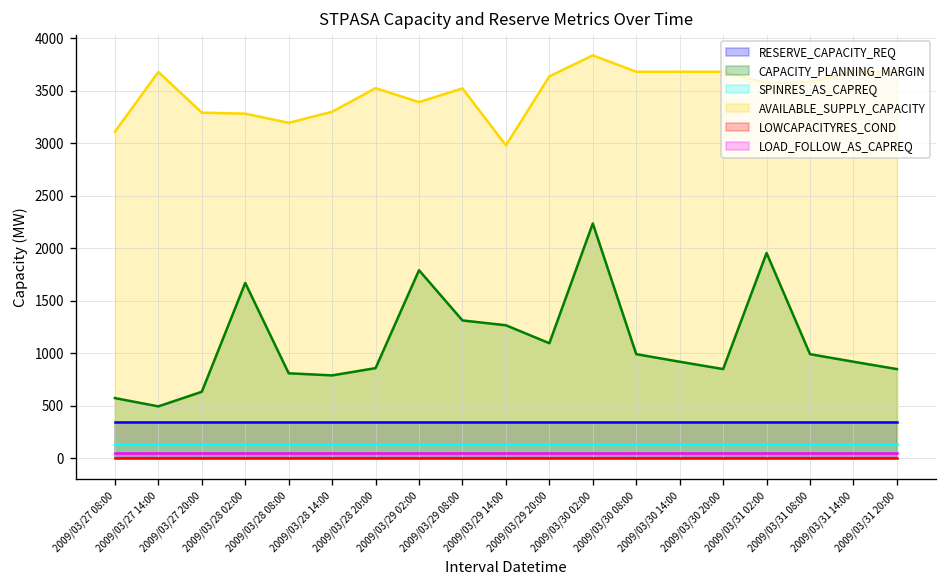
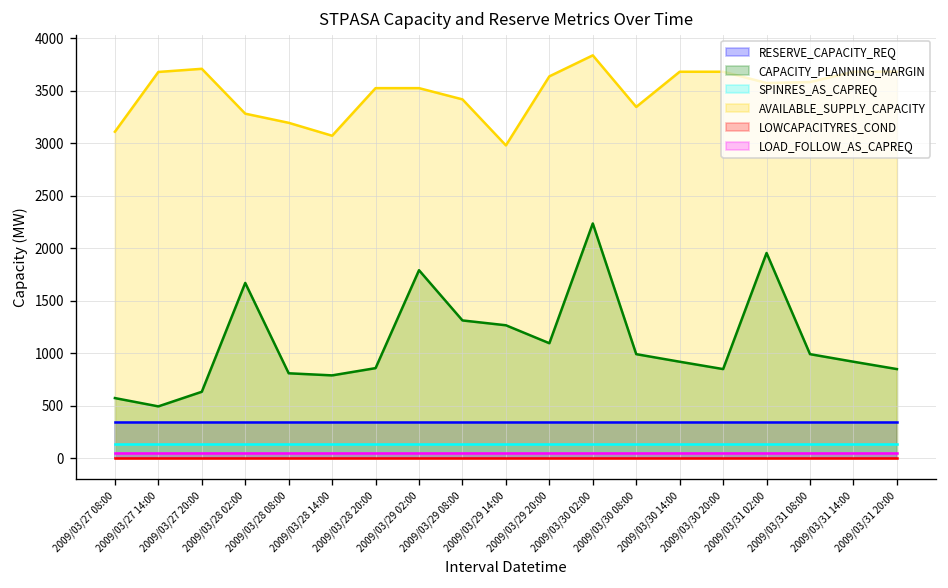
  {
    "RESERVE_CAPACITY_REQ": {
      "2009/03/27 08:00": 400,
      "2009/03/27 14:00": 400,
      "2009/03/27 20:00": 400,
      "2009/03/28 02:00": 400,
      "2009/03/28 08:00": 400,
      "2009/03/28 14:00": 400,
      "2009/03/28 20:00": 400,
      "2009/03/29 02:00": 400,
      "2009/03/29 08:00": 400,
      "2009/03/29 14:00": 400,
      "2009/03/29 20:00": 400,
      "2009/03/30 02:00": 400,
      "2009/03/30 08:00": 400,
      "2009/03/30 14:00": 400,
      "2009/03/30 20:00": 400,
      "2009/03/31 02:00": 400,
      "2009/03/31 08:00": 400,
      "2009/03/31 14:00": 400,
      "2009/03/31 20:00": 400
    },
    "CAPACITY_PLANNING_MARGIN": {
      "2009/03/27 08:00": 600,
      "2009/03/27 14:00": 500,
      "2009/03/27 20:00": 600,
      "2009/03/28 02:00": 1700,
      "2009/03/28 08:00": 800,
      "2009/03/28 14:00": 800,
      "2009/03/28 20:00": 900,
      "2009/03/29 02:00": 1800,
      "2009/03/29 08:00": 1300,
      "2009/03/29 14:00": 1300,
      "2009/03/29 20:00": 1100,
      "2009/03/30 02:00": 2200,
      "2009/03/30 08:00": 1000,
      "2009/03/30 14:00": 900,
      "2009/03/30 20:00": 900,
      "2009/03/31 02:00": 2000,
      "2009/03/31 08:00": 1000,
      "2009/03/31 14:00": 900,
      "2009/03/31 20:00": 900
    },
    "SPINRES_AS_CAPREQ": {
      "2009/03/27 08:00": 100,
      "2009/03/27 14:00": 100,
      "2009/03/27 20:00": 100,
      "2009/03/28 02:00": 100,
      "2009/03/28 08:00": 100,
      "2009/03/28 14:00": 100,
      "2009/03/28 20:00": 100,
      "2009/03/29 02:00": 100,
      "2009/03/29 08:00": 100,
      "2009/03/29 14:00": 100,
      "2009/03/29 20:00": 100,
      "2009/03/30 02:00": 100,
      "2009/03/30 08:00": 100,
      "2009/03/30 14:00": 100,
      "2009/03/30 20:00": 100,
      "2009/03/31 02:00": 100,
      "2009/03/31 08:00": 100,
      "2009/03/31 14:00": 100,
      "2009/03/31 20:00": 100
    },
    "AVAILABLE_SUPPLY_CAPACITY": {
      "2009/03/27 08:00": 3100,
      "2009/03/27 14:00": 3700,
-     "2009/03/27 20:00": 3300,
+     "2009/03/27 20:00": 3700,
      "2009/03/28 02:00": 3300,
      "2009/03/28 08:00": 3200,
-     "2009/03/28 14:00": 3300,
+     "2009/03/28 14:00": 3100,
      "2009/03/28 20:00": 3500,
-     "2009/03/29 02:00": 3400,
-     "2009/03/29 08:00": 3500,
+     "2009/03/29 02:00": 3500,
+     "2009/03/29 08:00": 3400,
      "2009/03/29 14:00": 3000,
      "2009/03/29 20:00": 3600,
      "2009/03/30 02:00": 3800,
-     "2009/03/30 08:00": 3700,
+     "2009/03/30 08:00": 3300,
      "2009/03/30 14:00": 3700
    },
    "LOWCAPACITYRES_COND": {
      "2009/03/27 08:00": 0,
      "2009/03/27 14:00": 0,
      "2009/03/27 20:00": 0,
      "2009/03/28 02:00": 0,
      "2009/03/28 08:00": 0,
      "2009/03/28 14:00": 0,
      "2009/03/28 20:00": 0,
      "2009/03/29 02:00": 0,
      "2009/03/29 08:00": 0,
      "2009/03/29 14:00": 0,
      "2009/03/29 20:00": 0,
      "2009/03/30 02:00": 0,
      "2009/03/30 08:00": 0,
      "2009/03/30 14:00": 0,
      "2009/03/30 20:00": 0,
      "2009/03/31 02:00": 0,
      "2009/03/31 08:00": 0,
      "2009/03/31 14:00": 0,
      "2009/03/31 20:00": 0
    },
    "LOAD_FOLLOW_AS_CAPREQ": {
      "2009/03/27 08:00": 100,
      "2009/03/27 14:00": 100,
      "2009/03/27 20:00": 100,
      "2009/03/28 02:00": 100,
      "2009/03/28 08:00": 100,
      "2009/03/28 14:00": 100,
      "2009/03/28 20:00": 100,
      "2009/03/29 02:00": 100,
      "2009/03/29 08:00": 100,
      "2009/03/29 14:00": 100,
      "2009/03/29 20:00": 100,
      "2009/03/30 02:00": 100,
      "2009/03/30 08:00": 100,
      "2009/03/30 14:00": 100,
      "2009/03/30 20:00": 100,
      "2009/03/31 02:00": 100,
      "2009/03/31 08:00": 100,
      "2009/03/31 14:00": 100,
      "2009/03/31 20:00": 100
    }
  }
